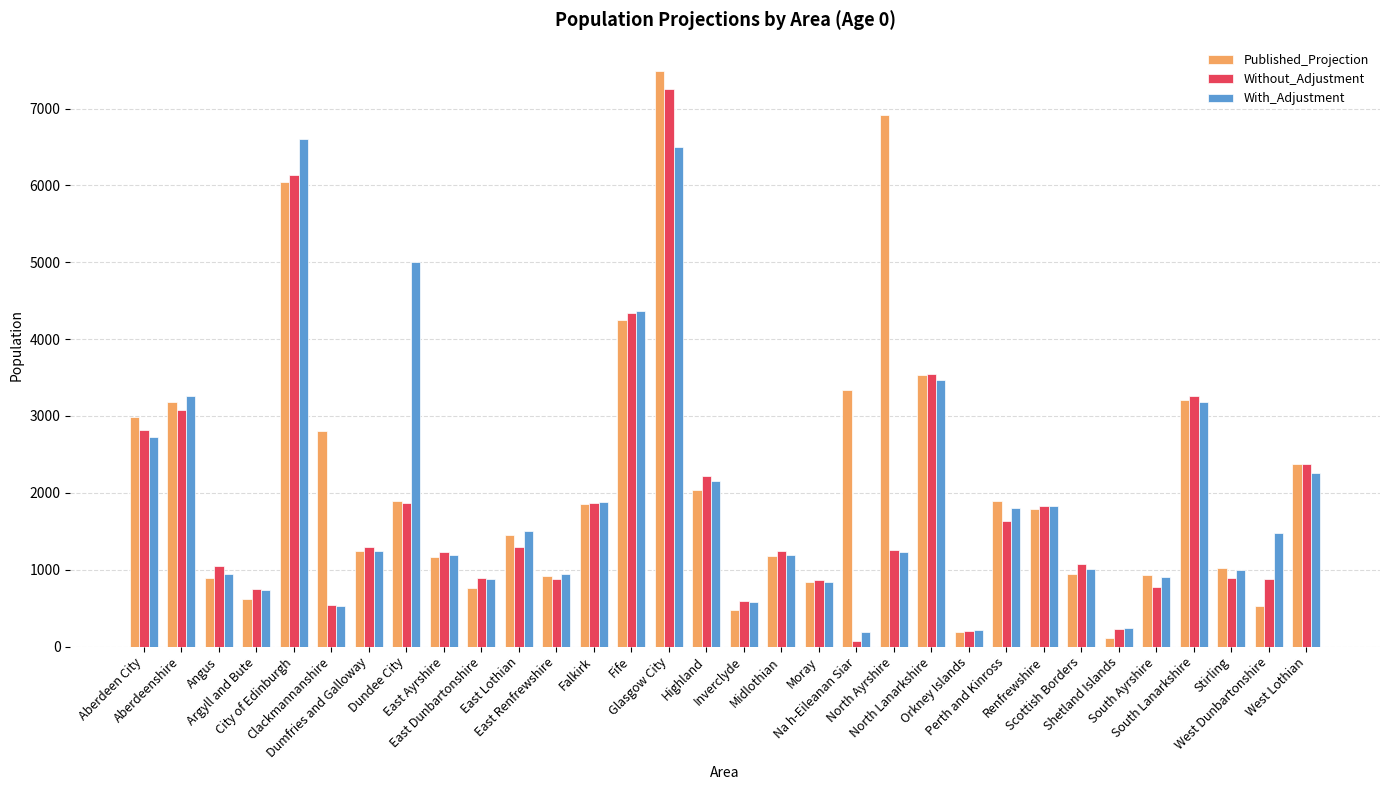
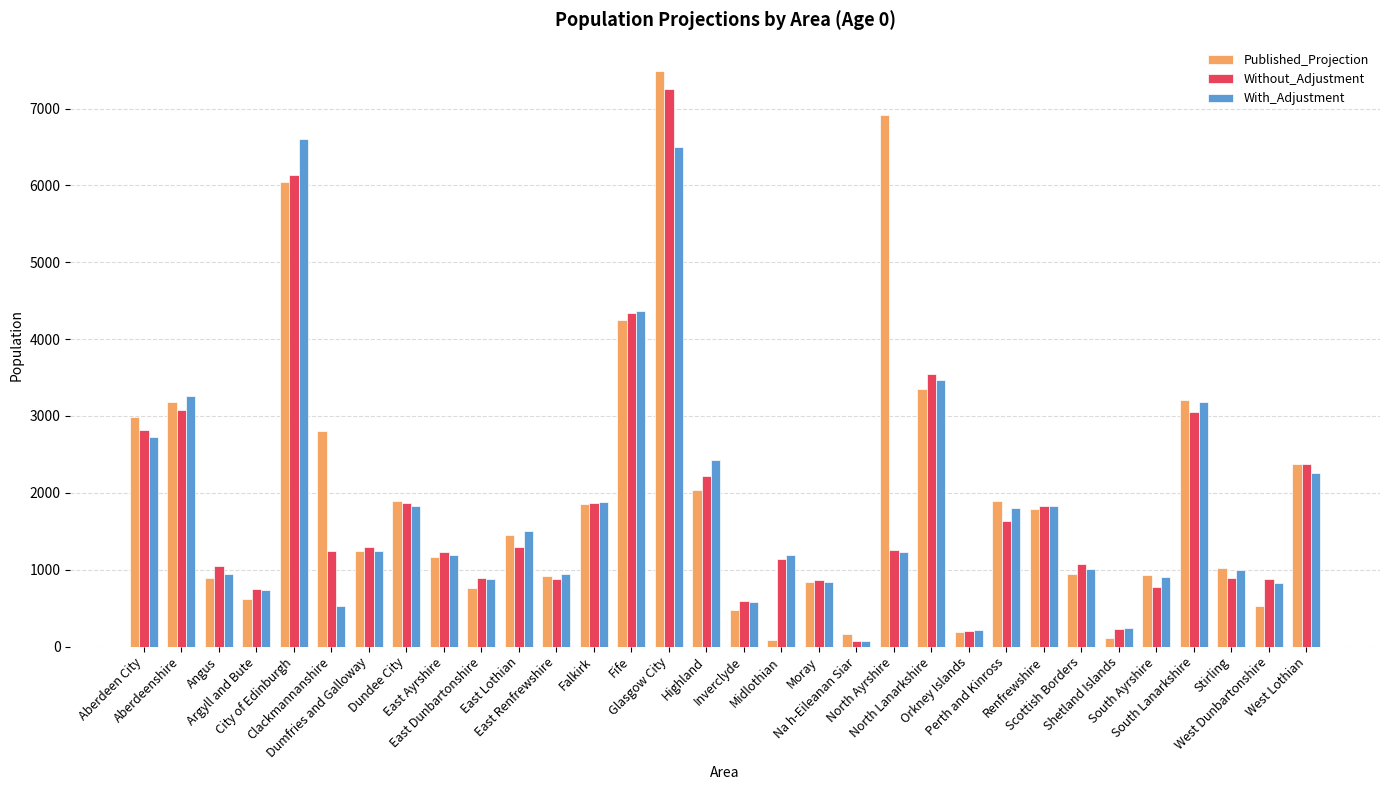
  {
    "Published_Projection": {
      "Aberdeen City": 3000,
      "Aberdeenshire": 3200,
      "Angus": 900,
      "Argyll and Bute": 600,
      "City of Edinburgh": 6000,
      "Clackmannanshire": 2800,
      "Dumfries and Galloway": 1200,
      "Dundee City": 1900,
      "East Ayrshire": 1200,
      "East Dunbartonshire": 800,
      "East Lothian": 1500,
      "East Renfrewshire": 900,
      "Falkirk": 1900,
      "Fife": 4200,
      "Glasgow City": 7500,
      "Highland": 2000,
      "Inverclyde": 500,
-     "Midlothian": 1200,
+     "Midlothian": 100,
      "Moray": 800,
-     "Na h-Eileanan Siar": 3300,
+     "Na h-Eileanan Siar": 200,
      "North Ayrshire": 6900,
-     "North Lanarkshire": 3500,
+     "North Lanarkshire": 3400,
      "Orkney Islands": 200,
      "Perth and Kinross": 1900,
      "Renfrewshire": 1800,
      "Scottish Borders": 1000,
      "Shetland Islands": 100,
      "South Ayrshire": 900,
      "South Lanarkshire": 3200,
      "Stirling": 1000,
      "West Dunbartonshire": 500,
      "West Lothian": 2400
    },
    "Without_Adjustment": {
      "Aberdeen City": 2800,
      "Aberdeenshire": 3100,
      "Angus": 1000,
      "Argyll and Bute": 700,
      "City of Edinburgh": 6100,
-     "Clackmannanshire": 500,
+     "Clackmannanshire": 1200,
      "Dumfries and Galloway": 1300,
      "Dundee City": 1900,
      "East Ayrshire": 1200,
      "East Dunbartonshire": 900,
      "East Lothian": 1300,
      "East Renfrewshire": 900,
      "Falkirk": 1900,
      "Fife": 4300,
      "Glasgow City": 7300,
      "Highland": 2200,
      "Inverclyde": 600,
-     "Midlothian": 1200,
+     "Midlothian": 1100,
      "Moray": 900,
      "Na h-Eileanan Siar": 100,
      "North Ayrshire": 1300,
      "North Lanarkshire": 3500,
      "Orkney Islands": 200,
      "Perth and Kinross": 1600,
      "Renfrewshire": 1800,
      "Scottish Borders": 1100,
      "Shetland Islands": 200,
      "South Ayrshire": 800,
-     "South Lanarkshire": 3300,
+     "South Lanarkshire": 3000,
      "Stirling": 900,
      "West Dunbartonshire": 900,
      "West Lothian": 2400
    },
    "With_Adjustment": {
      "Aberdeen City": 2700,
      "Aberdeenshire": 3300,
      "Angus": 900,
      "Argyll and Bute": 700,
      "City of Edinburgh": 6600,
      "Clackmannanshire": 500,
      "Dumfries and Galloway": 1200,
-     "Dundee City": 5000,
+     "Dundee City": 1800,
      "East Ayrshire": 1200,
      "East Dunbartonshire": 900,
      "East Lothian": 1500,
      "East Renfrewshire": 900,
      "Falkirk": 1900,
      "Fife": 4400,
      "Glasgow City": 6500,
-     "Highland": 2200,
+     "Highland": 2400,
      "Inverclyde": 600,
      "Midlothian": 1200,
      "Moray": 800,
-     "Na h-Eileanan Siar": 200,
+     "Na h-Eileanan Siar": 100,
      "North Ayrshire": 1200,
      "North Lanarkshire": 3500,
      "Orkney Islands": 200,
      "Perth and Kinross": 1800,
      "Renfrewshire": 1800,
      "Scottish Borders": 1000,
      "Shetland Islands": 200,
      "South Ayrshire": 900,
      "South Lanarkshire": 3200,
      "Stirling": 1000,
-     "West Dunbartonshire": 1500,
+     "West Dunbartonshire": 800,
      "West Lothian": 2300
    }
  }
